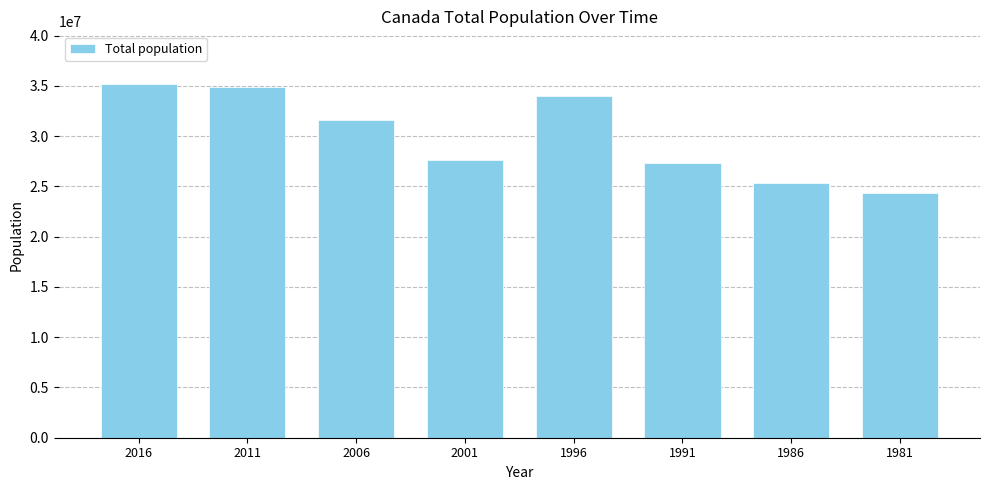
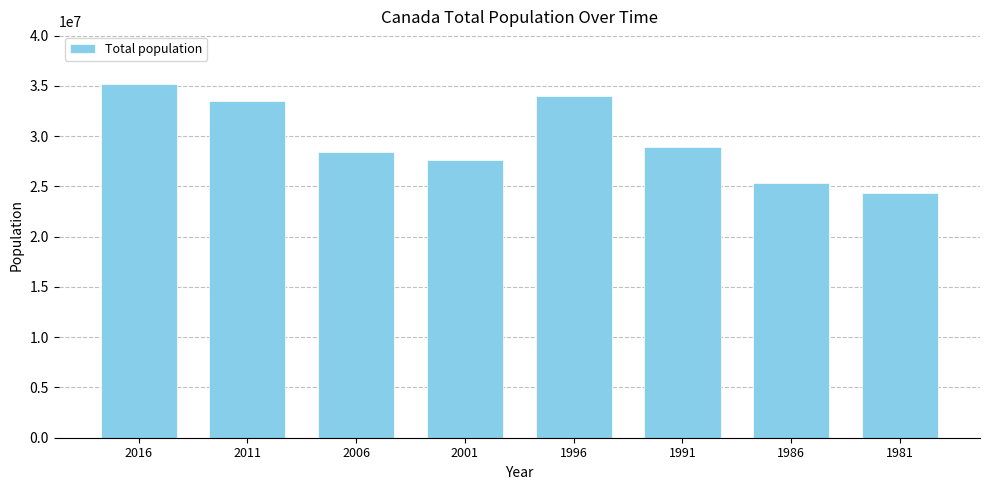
  {
    "2016": 35200000,
-   "2011": 34800000,
-   "2006": 31600000,
+   "2011": 33500000,
+   "2006": 28400000,
    "2001": 27600000,
    "1996": 34000000,
-   "1991": 27300000,
+   "1991": 28900000,
    "1986": 25300000,
    "1981": 24300000
  }
